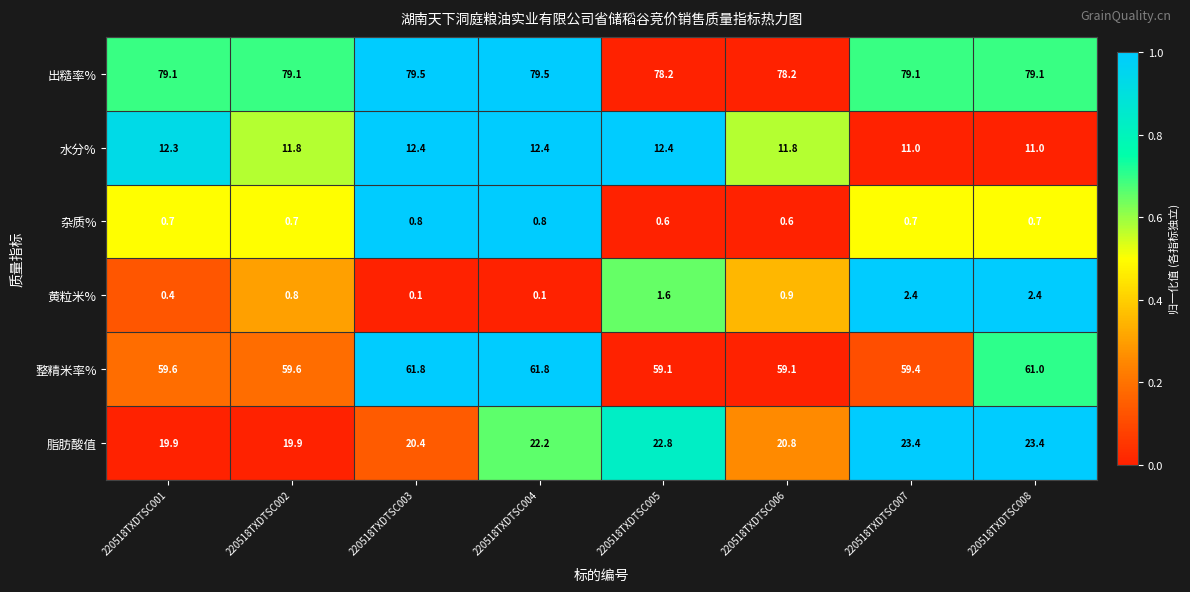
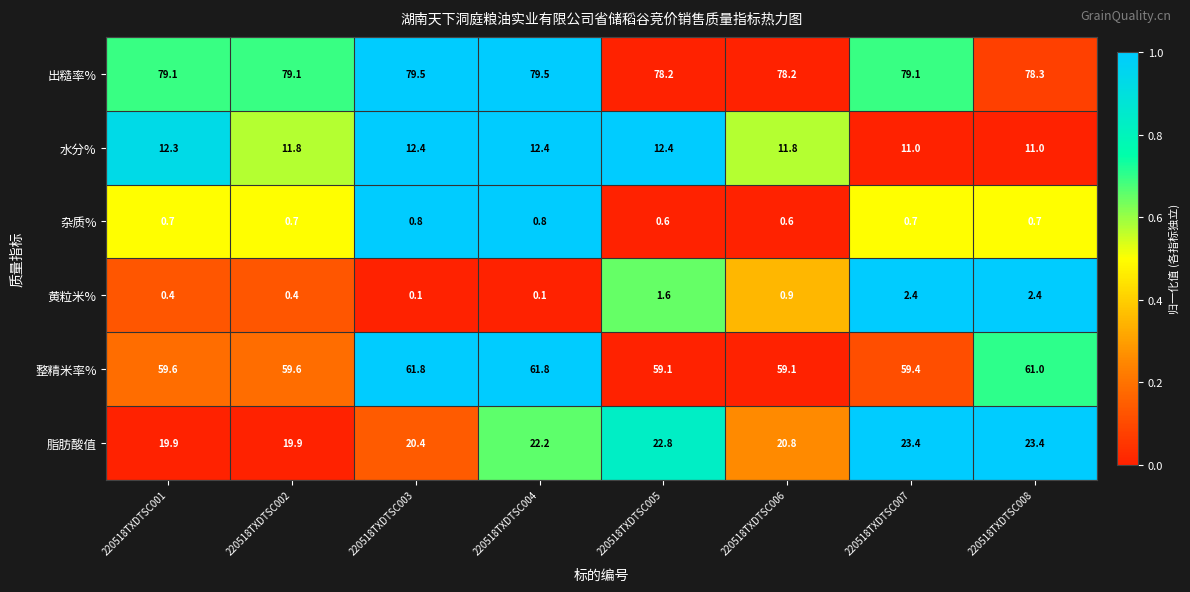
  {
    "出糙率%": {
      "220518TXDTSC001": 79.1,
      "220518TXDTSC002": 79.1,
      "220518TXDTSC003": 79.5,
      "220518TXDTSC004": 79.5,
      "220518TXDTSC005": 78.2,
      "220518TXDTSC006": 78.2,
      "220518TXDTSC007": 79.1,
-     "220518TXDTSC008": 79.1
+     "220518TXDTSC008": 78.3
    },
    "水分%": {
      "220518TXDTSC001": 12.3,
      "220518TXDTSC002": 11.8,
      "220518TXDTSC003": 12.4,
      "220518TXDTSC004": 12.4,
      "220518TXDTSC005": 12.4,
      "220518TXDTSC006": 11.8,
      "220518TXDTSC007": 11.0,
      "220518TXDTSC008": 11.0
    },
    "杂质%": {
      "220518TXDTSC001": 0.7,
      "220518TXDTSC002": 0.7,
      "220518TXDTSC003": 0.8,
      "220518TXDTSC004": 0.8,
      "220518TXDTSC005": 0.6,
      "220518TXDTSC006": 0.6,
      "220518TXDTSC007": 0.7,
      "220518TXDTSC008": 0.7
    },
    "黄粒米%": {
      "220518TXDTSC001": 0.4,
-     "220518TXDTSC002": 0.8,
+     "220518TXDTSC002": 0.4,
      "220518TXDTSC003": 0.1,
      "220518TXDTSC004": 0.1,
      "220518TXDTSC005": 1.6,
      "220518TXDTSC006": 0.9,
      "220518TXDTSC007": 2.4,
      "220518TXDTSC008": 2.4
    },
    "整精米率%": {
      "220518TXDTSC001": 59.6,
      "220518TXDTSC002": 59.6,
      "220518TXDTSC003": 61.8,
      "220518TXDTSC004": 61.8,
      "220518TXDTSC005": 59.1,
      "220518TXDTSC006": 59.1,
      "220518TXDTSC007": 59.4,
      "220518TXDTSC008": 61.0
    },
    "脂肪酸值": {
      "220518TXDTSC001": 19.9,
      "220518TXDTSC002": 19.9,
      "220518TXDTSC003": 20.4,
      "220518TXDTSC004": 22.2,
      "220518TXDTSC005": 22.8,
      "220518TXDTSC006": 20.8,
      "220518TXDTSC007": 23.4,
      "220518TXDTSC008": 23.4
    }
  }
